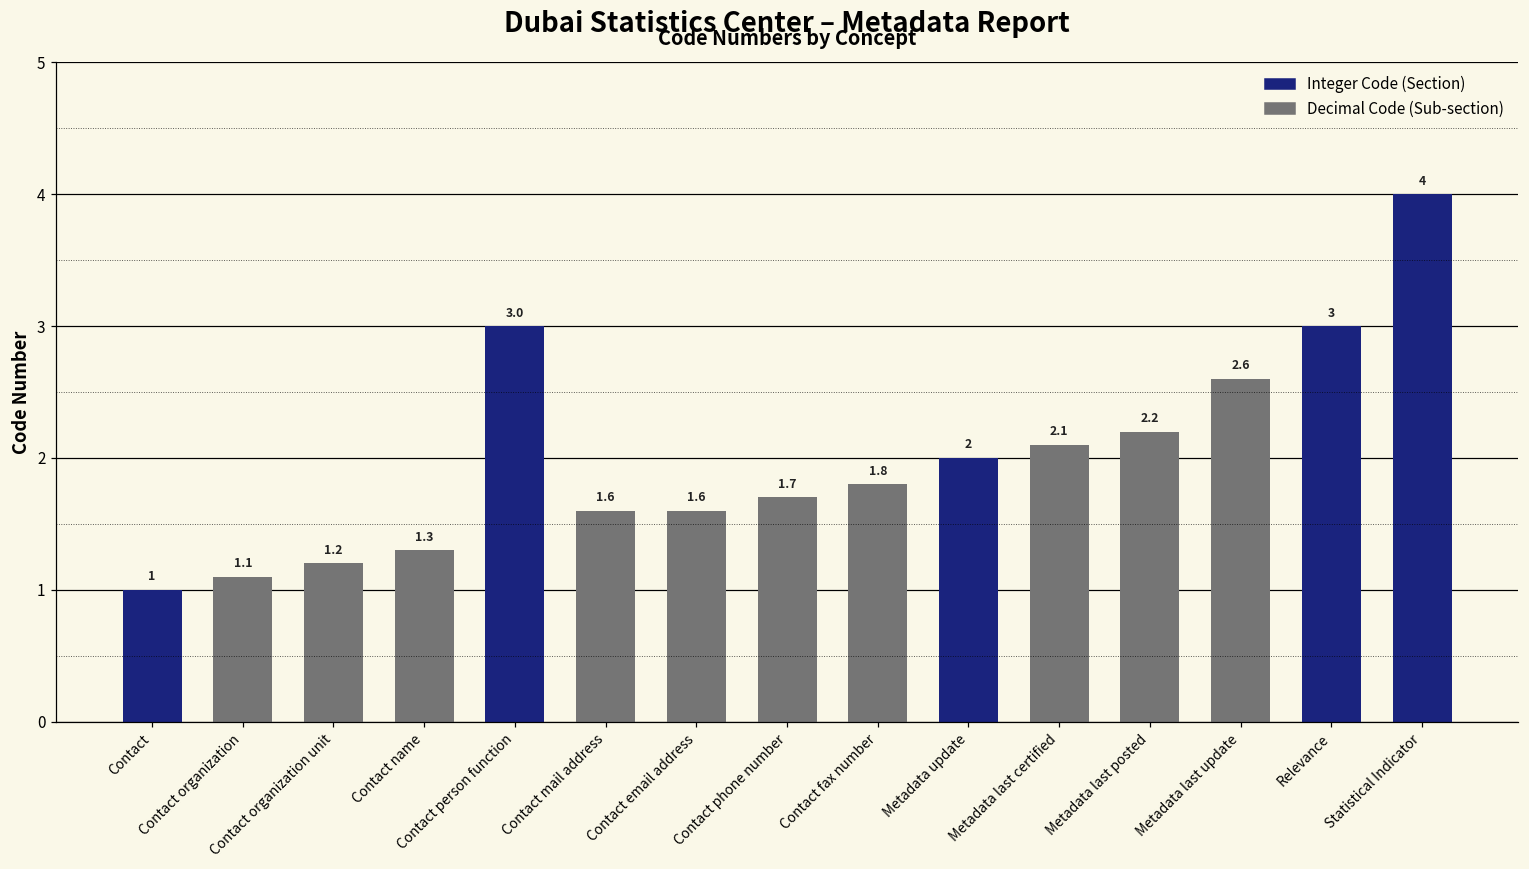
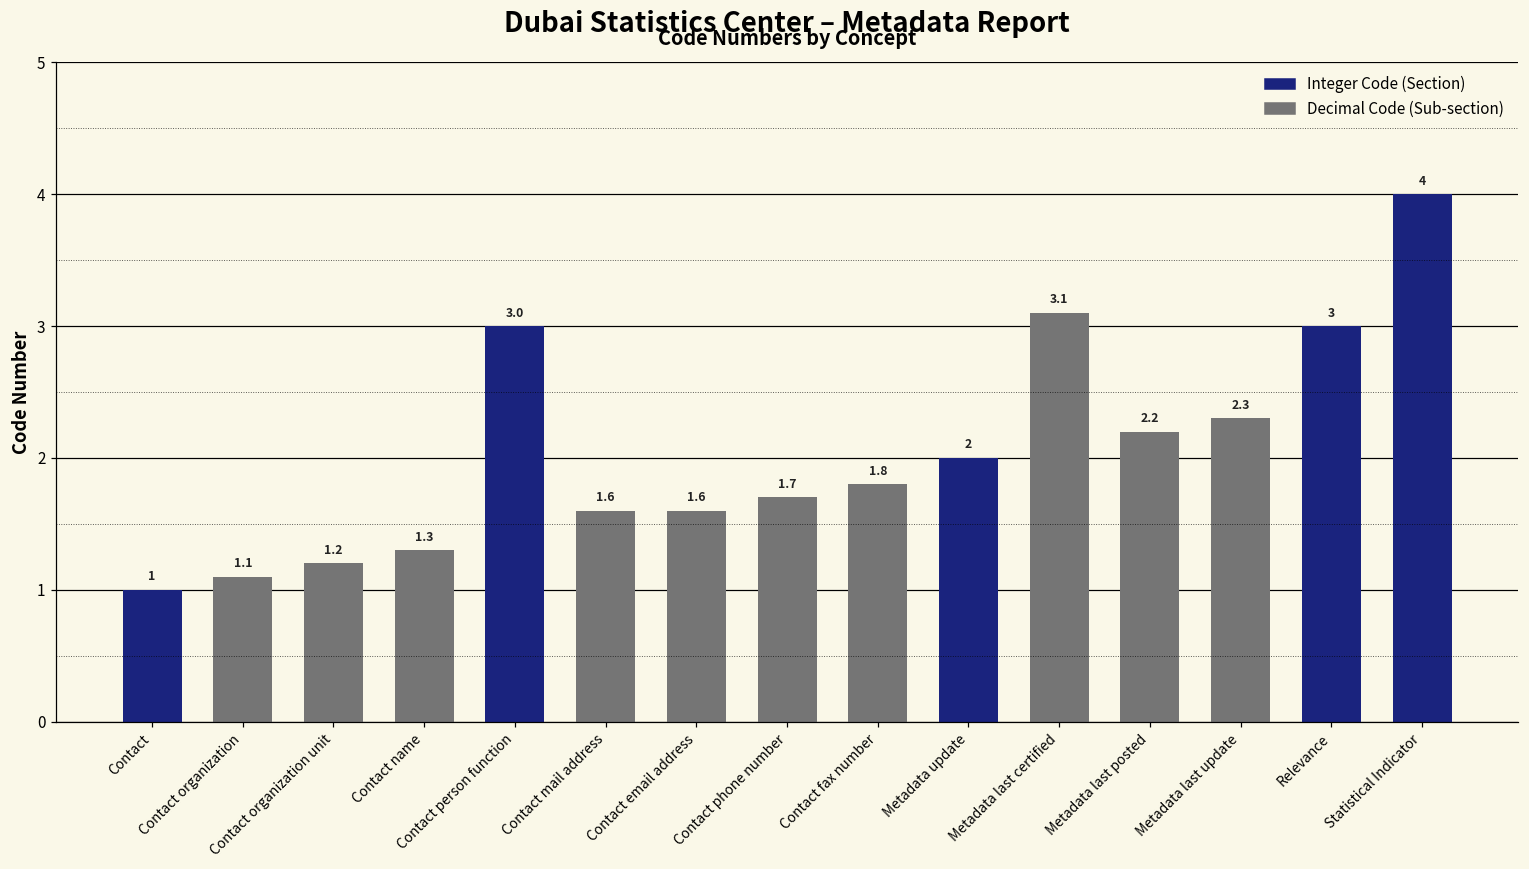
  {
    "Contact": 1,
    "Contact organization": 1.1,
    "Contact organization unit": 1.2,
    "Contact name": 1.3,
    "Contact person function": 3.0,
    "Contact mail address": 1.6,
    "Contact email address": 1.6,
    "Contact phone number": 1.7,
    "Contact fax number": 1.8,
    "Metadata update": 2,
-   "Metadata last certified": 2.1,
+   "Metadata last certified": 3.1,
    "Metadata last posted": 2.2,
-   "Metadata last update": 2.6,
+   "Metadata last update": 2.3,
    "Relevance": 3,
    "Statistical Indicator": 4
  }
